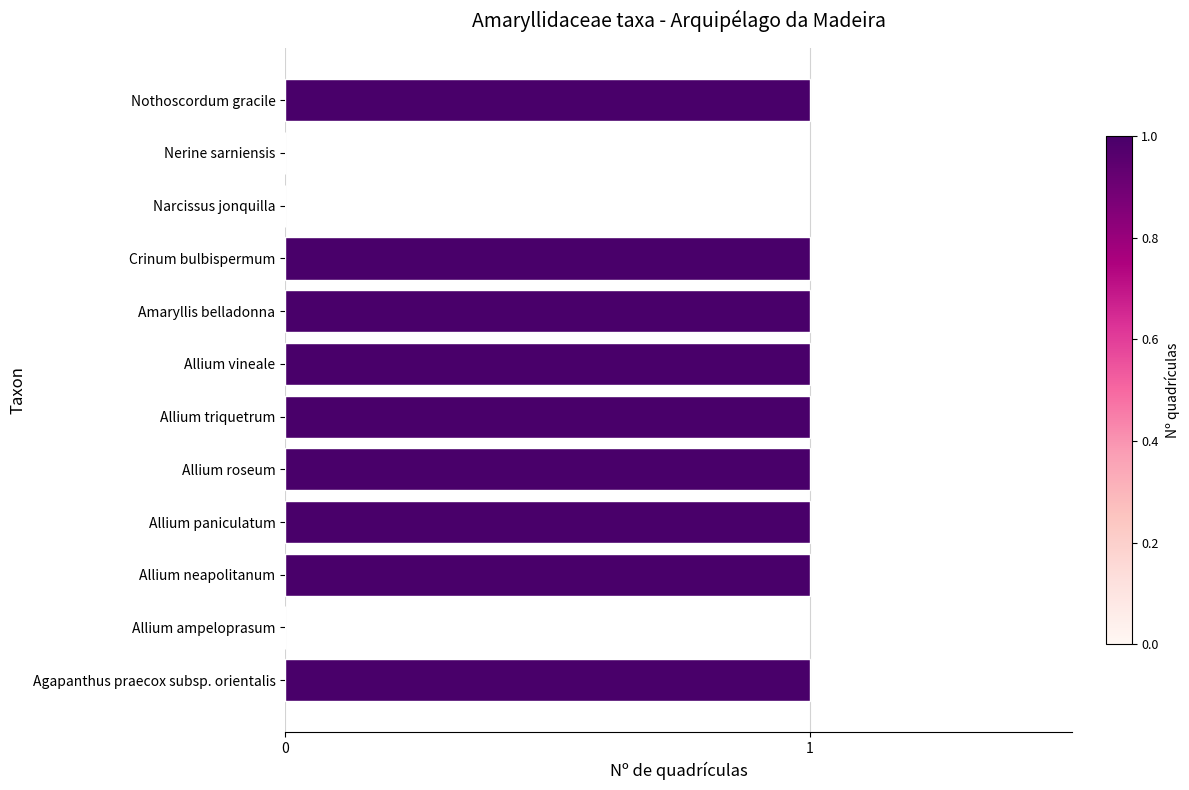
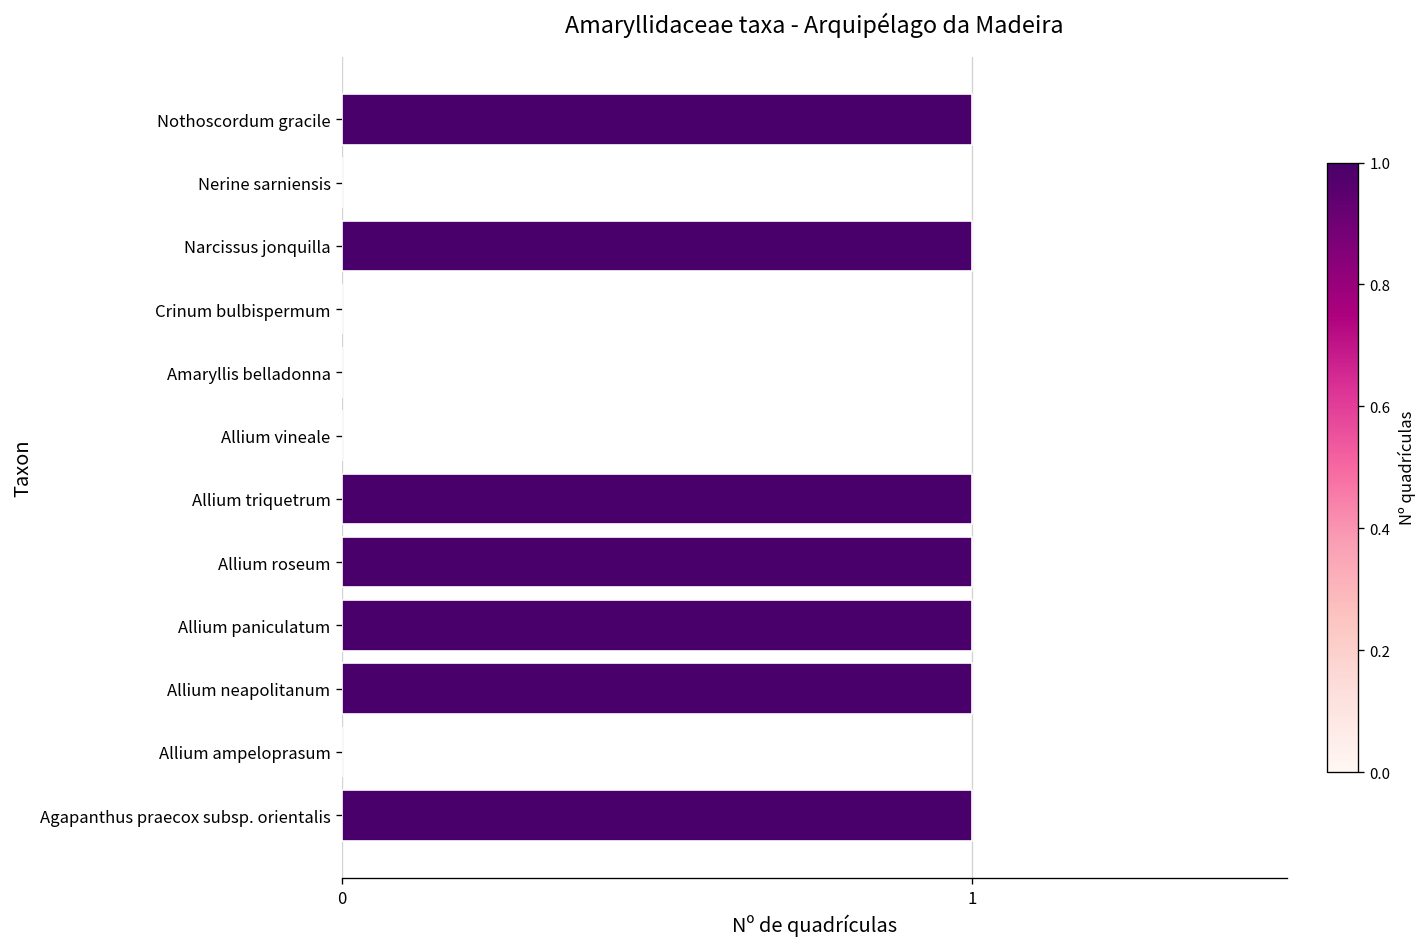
  {
    "Nothoscordum gracile": 1,
    "Nerine sarniensis": 0,
-   "Narcissus jonquilla": 0,
-   "Crinum bulbispermum": 1,
-   "Amaryllis belladonna": 1,
-   "Allium vineale": 1,
+   "Narcissus jonquilla": 1,
+   "Crinum bulbispermum": 0,
+   "Amaryllis belladonna": 0,
+   "Allium vineale": 0,
    "Allium triquetrum": 1,
    "Allium roseum": 1,
    "Allium paniculatum": 1,
    "Allium neapolitanum": 1,
    "Allium ampeloprasum": 0,
    "Agapanthus praecox subsp. orientalis": 1
  }
